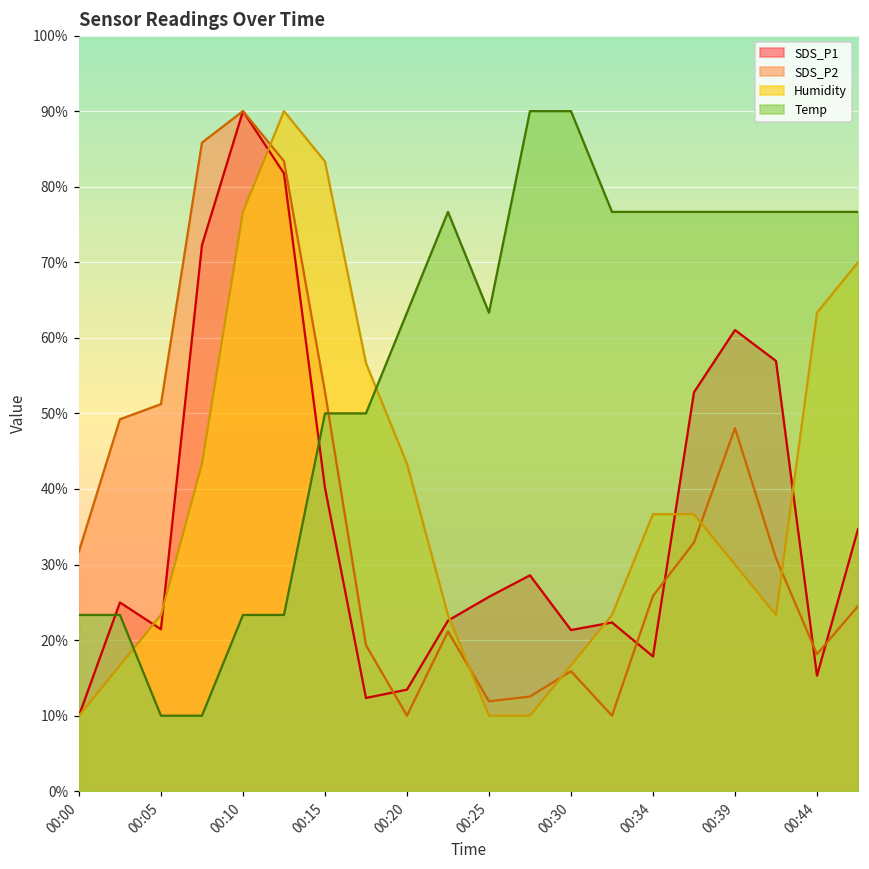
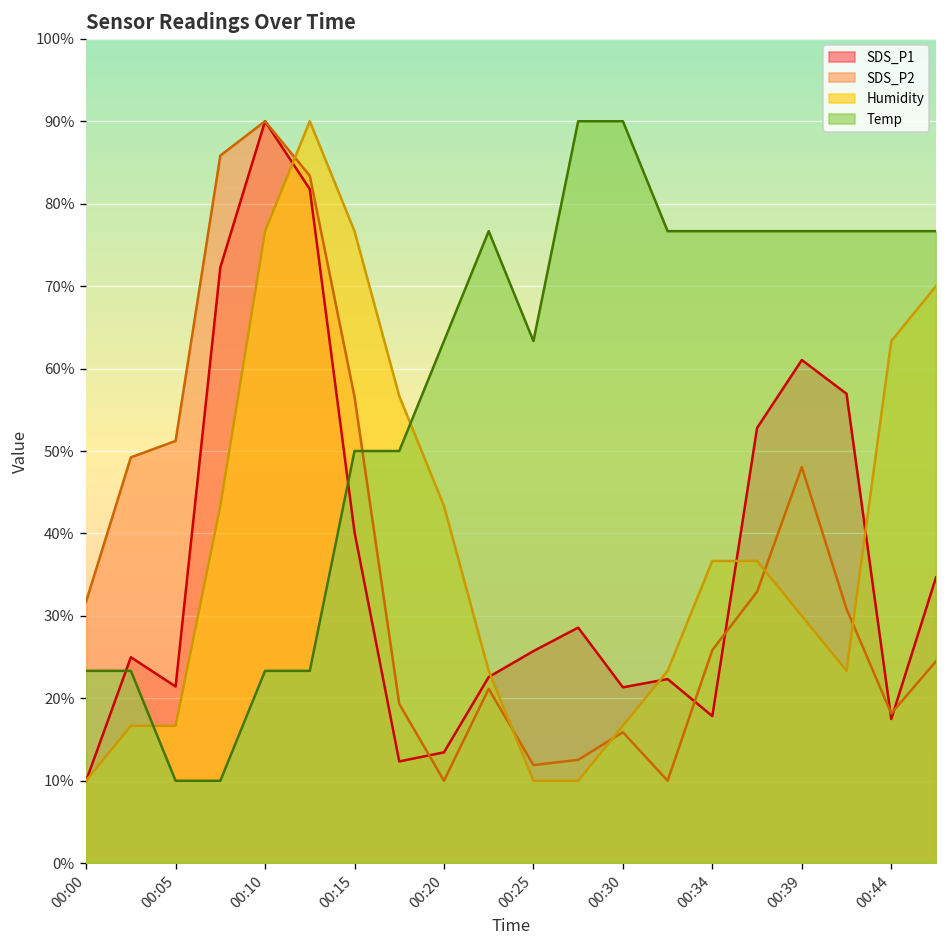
  {
    "SDS_P1": {
      "00:05": "21%",
      "00:15": "40%",
      "00:20": "13%",
      "00:25": "26%",
      "00:30": "21%",
      "00:34": "18%",
      "00:39": "61%",
-     "00:44": "15%"
+     "00:44": "17%"
    },
    "SDS_P2": {
      "00:00": "32%",
      "00:05": "51%",
-     "00:15": "53%",
+     "00:15": "57%",
      "00:20": "10%",
      "00:25": "12%",
      "00:30": "16%",
      "00:34": "26%",
      "00:39": "48%",
      "00:44": "18%"
    },
    "Humidity": {
-     "00:05": "23%",
+     "00:05": "17%",
      "00:10": "77%",
-     "00:15": "83%",
+     "00:15": "77%",
      "00:20": "43%",
      "00:25": "10%",
      "00:30": "17%",
      "00:34": "37%",
      "00:39": "30%",
      "00:44": "63%"
    },
    "Temp": {
      "00:00": "23%",
      "00:05": "10%",
      "00:10": "23%",
      "00:15": "50%",
      "00:20": "63%",
      "00:25": "63%",
      "00:30": "90%",
      "00:34": "77%",
      "00:39": "77%",
      "00:44": "77%"
    }
  }
